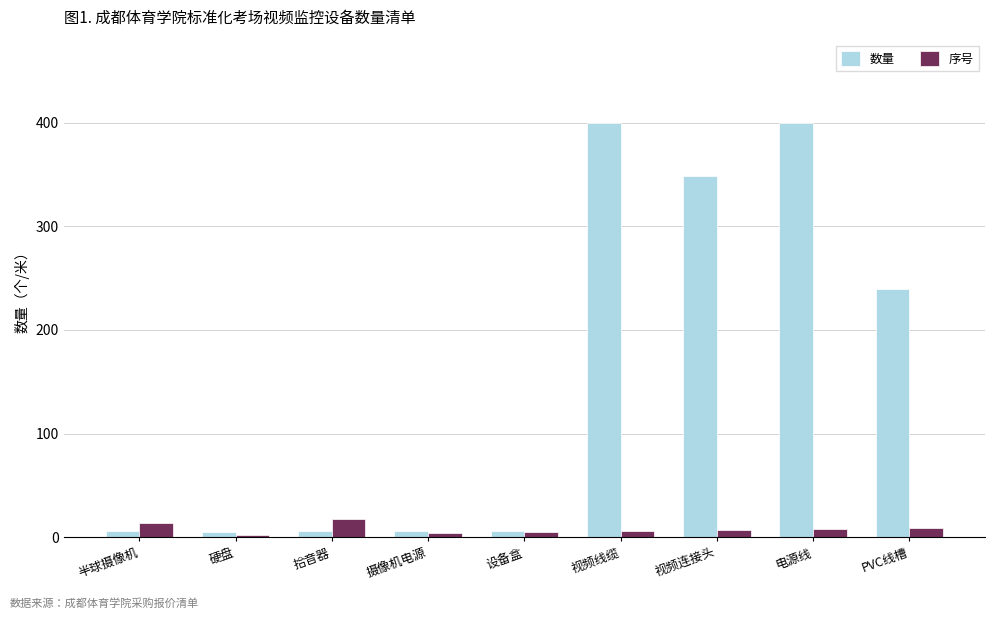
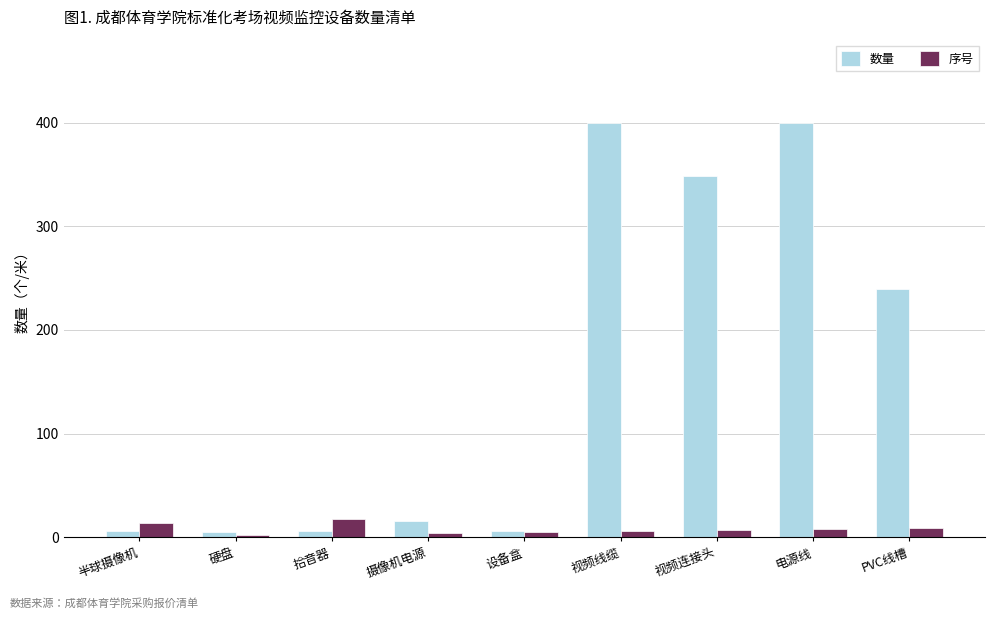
  {
    "数量": {
      "半球摄像机": 6,
      "硬盘": 5,
      "拾音器": 6,
-     "摄像机电源": 6,
+     "摄像机电源": 16,
      "设备盒": 6,
      "视频线缆": 400,
      "视频连接头": 349,
      "电源线": 400,
      "PVC线槽": 240
    },
    "序号": {
      "半球摄像机": 14,
      "拾音器": 18,
      "摄像机电源": 4,
      "设备盒": 5,
      "视频线缆": 6,
      "视频连接头": 7,
      "电源线": 8,
      "PVC线槽": 9
    }
  }
